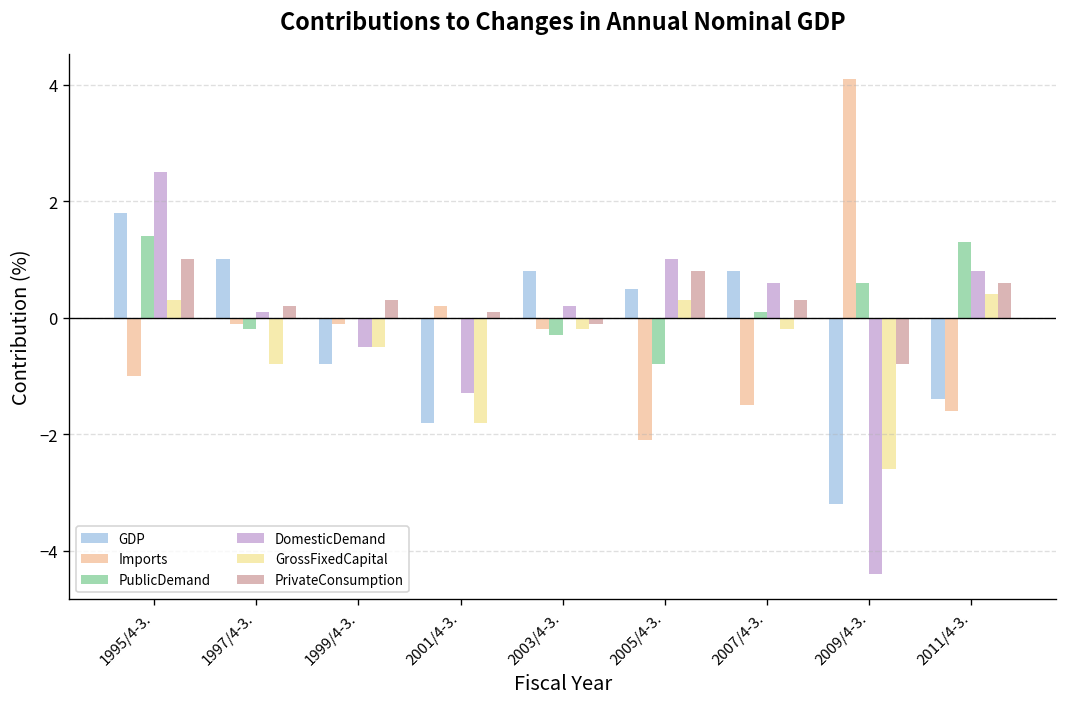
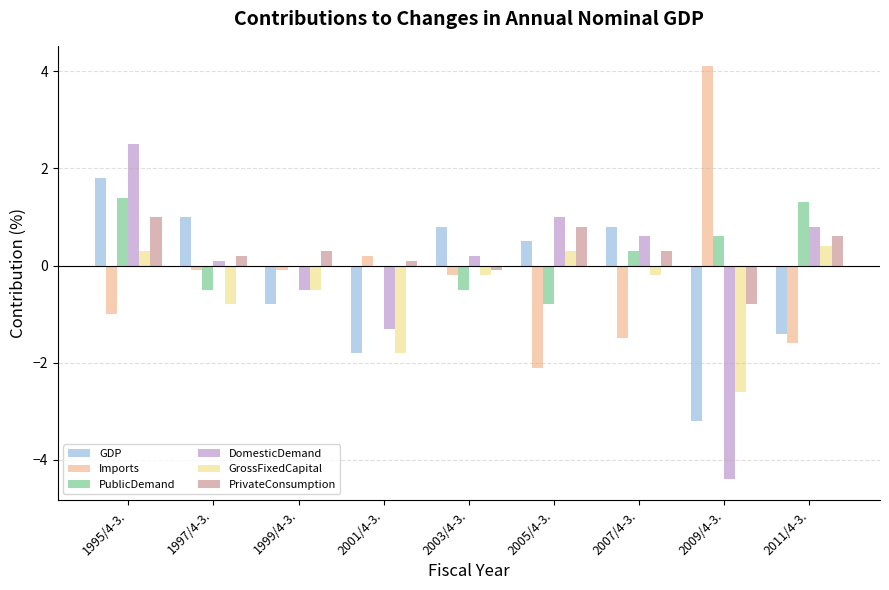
  {
    "PublicDemand": {
      "1995/4-3.": 1.4,
-     "1997/4-3.": -0.2,
+     "1997/4-3.": -0.5,
      "1999/4-3.": 0.0,
      "2001/4-3.": 0.0,
-     "2003/4-3.": -0.3,
+     "2003/4-3.": -0.5,
      "2005/4-3.": -0.8,
-     "2007/4-3.": 0.1,
+     "2007/4-3.": 0.3,
      "2009/4-3.": 0.6,
      "2011/4-3.": 1.3
    }
  }
